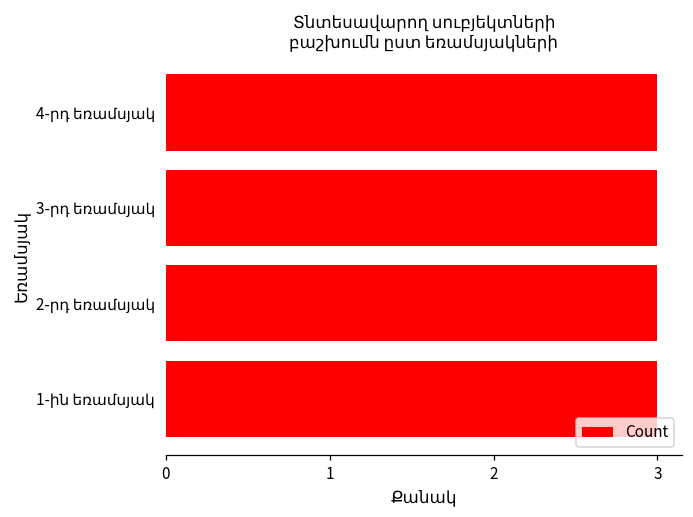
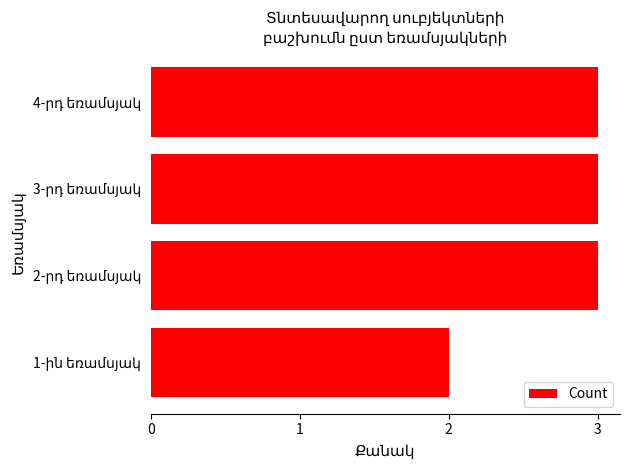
  {
    "4-րդ եռամսյակ": 3,
    "3-րդ եռամսյակ": 3,
    "2-րդ եռամսյակ": 3,
-   "1-ին եռամսյակ": 3
+   "1-ին եռամսյակ": 2
  }
